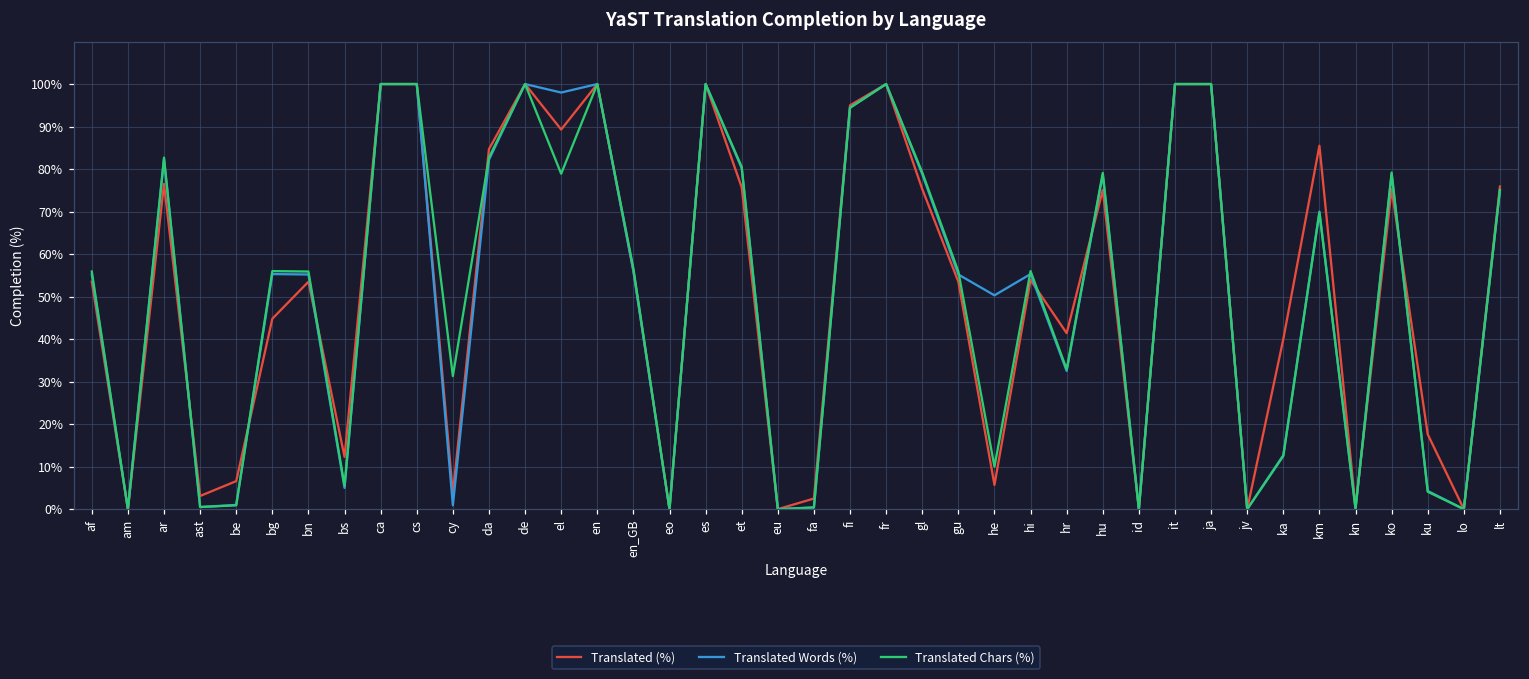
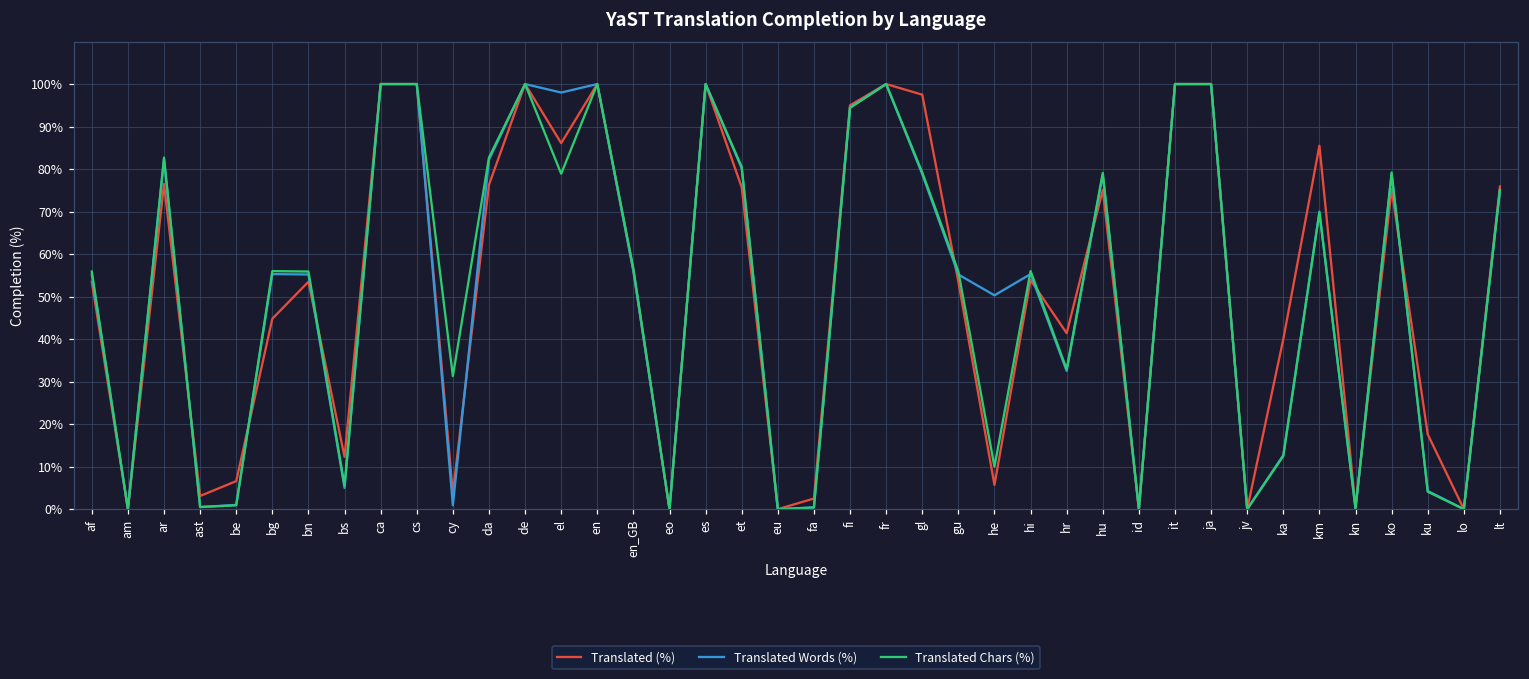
  {
    "Translated (%)": {
      "af": "54%",
      "ar": "77%",
      "ast": "3%",
      "be": "7%",
      "bg": "45%",
      "bn": "54%",
      "bs": "12%",
      "cy": "4%",
-     "da": "85%",
-     "el": "89%",
+     "da": "76%",
+     "el": "86%",
      "et": "76%",
      "fa": "3%",
-     "gl": "75%",
+     "gl": "98%",
      "gu": "54%",
      "he": "6%",
      "hi": "54%",
      "hr": "41%",
      "hu": "75%",
      "ka": "40%",
      "km": "86%",
      "ko": "75%",
      "ku": "18%",
      "lt": "76%"
    },
    "Translated Words (%)": {
      "af": "55%",
      "bg": "55%",
      "bn": "55%",
      "cy": "1%",
      "el": "98%",
      "gu": "55%",
      "he": "50%",
      "hi": "55%"
    },
    "Translated Chars (%)": {
      "af": "56%",
      "bg": "56%",
      "bn": "56%",
      "cy": "31%",
      "el": "79%",
      "gu": "56%",
      "he": "10%",
      "hi": "56%"
    }
  }
